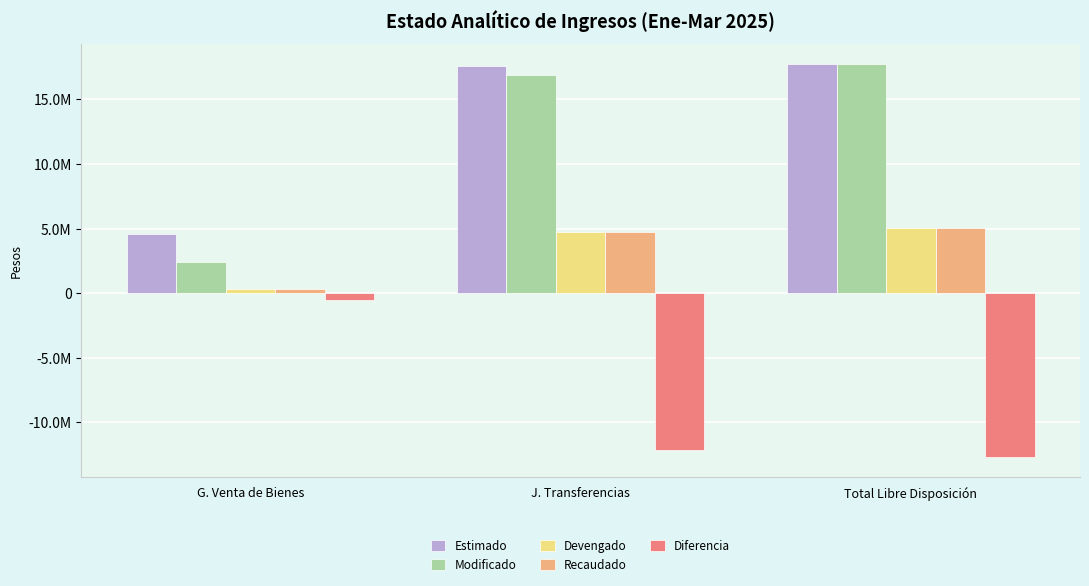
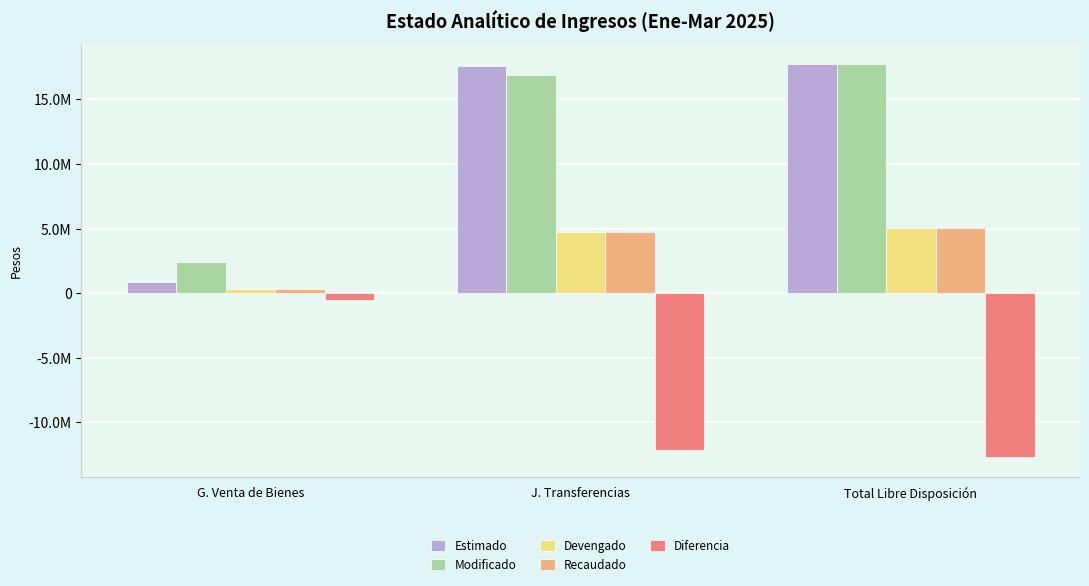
  {
    "Estimado": {
-     "G. Venta de Bienes": 4600000,
+     "G. Venta de Bienes": 900000,
      "J. Transferencias": 17500000,
      "Total Libre Disposición": 17700000
    },
    "Modificado": {
      "G. Venta de Bienes": 2400000,
      "J. Transferencias": 16800000,
      "Total Libre Disposición": 17700000
    }
  }
